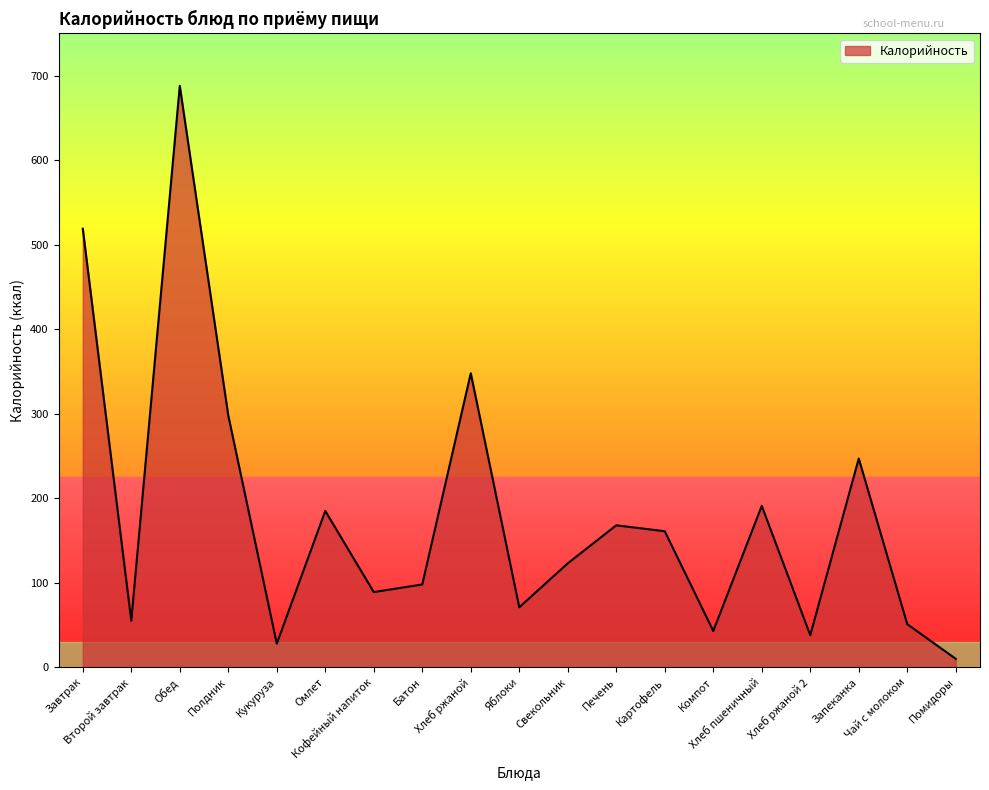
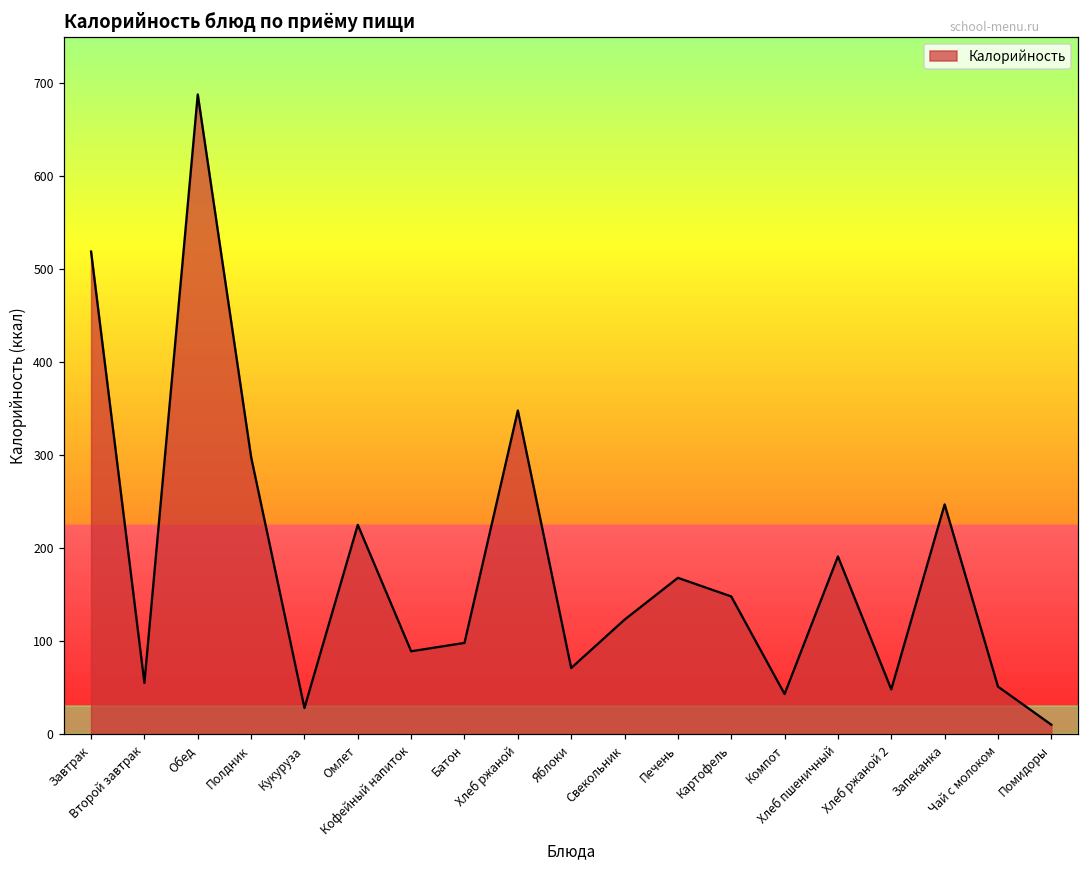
  {
    "Завтрак": 520,
    "Второй завтрак": 60,
    "Обед": 690,
    "Полдник": 300,
-   "Омлет": 190,
+   "Омлет": 230,
    "Кофейный напиток": 90,
    "Батон": 100,
    "Хлеб ржаной": 350,
    "Яблоки": 70,
    "Свекольник": 120,
    "Печень": 170,
-   "Картофель": 160,
+   "Картофель": 150,
    "Компот": 40,
    "Хлеб пшеничный": 190,
-   "Хлеб ржаной 2": 40,
+   "Хлеб ржаной 2": 50,
    "Запеканка": 250,
    "Чай с молоком": 50
  }
